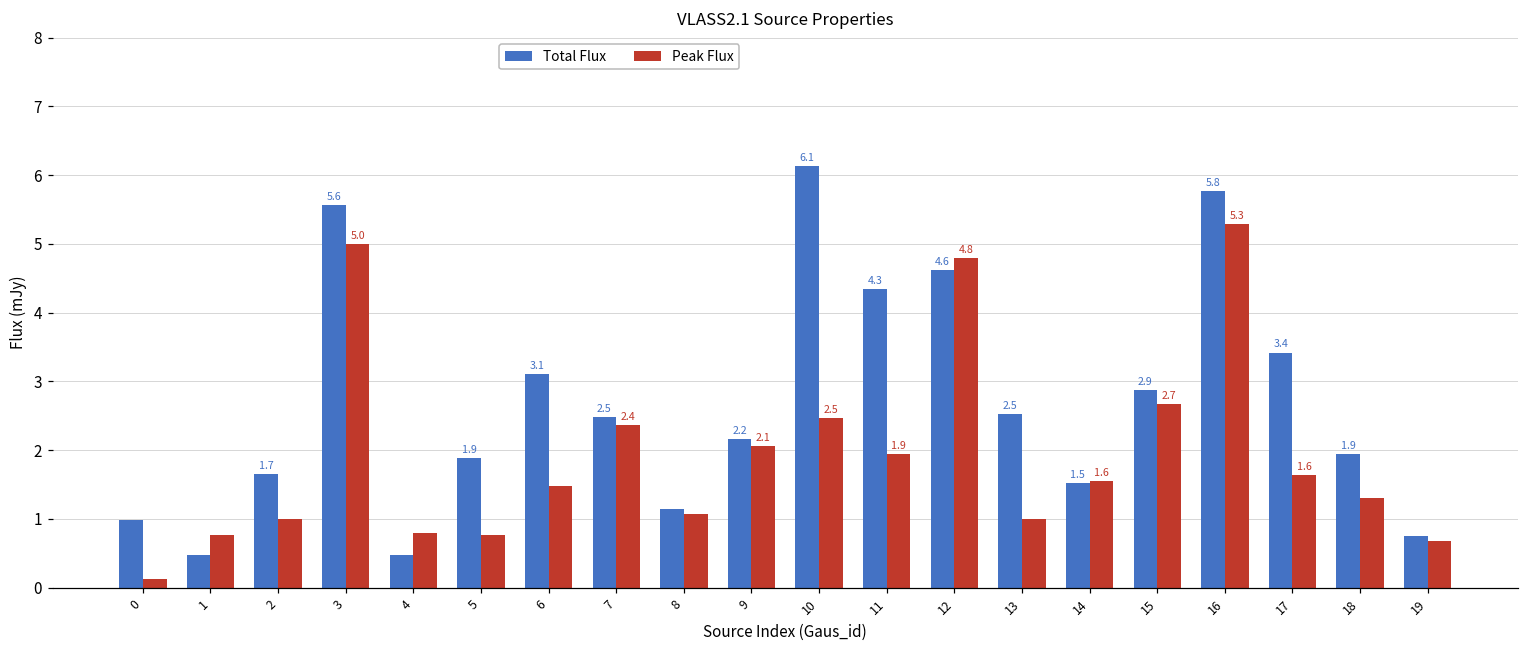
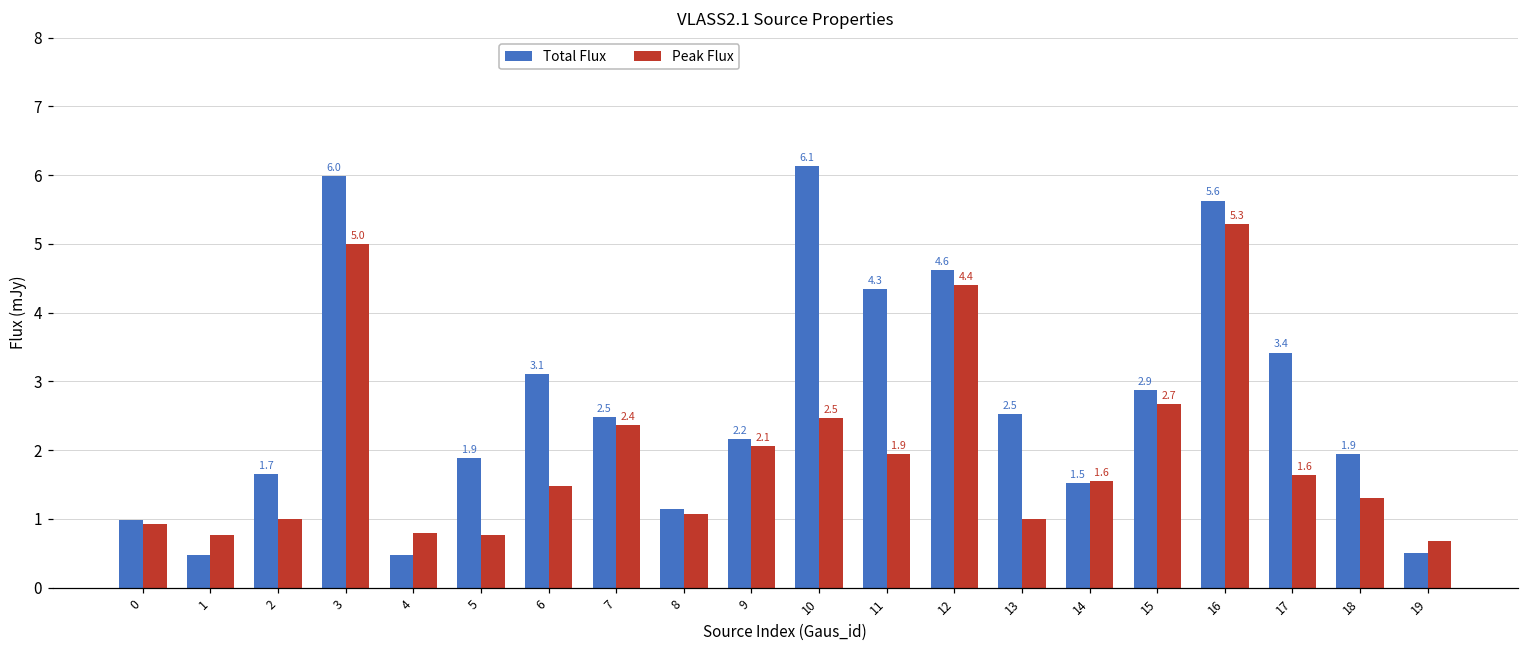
  {
    "Total Flux": {
      "2": 1.7,
-     "3": 5.6,
+     "3": 6.0,
      "5": 1.9,
      "6": 3.1,
      "7": 2.5,
      "9": 2.2,
      "10": 6.1,
      "11": 4.3,
      "12": 4.6,
      "13": 2.5,
      "14": 1.5,
      "15": 2.9,
-     "16": 5.8,
+     "16": 5.6,
      "17": 3.4,
      "18": 1.9,
-     "19": 0.8
+     "19": 0.5
    },
    "Peak Flux": {
-     "0": 0.1,
+     "0": 0.9,
      "3": 5.0,
      "7": 2.4,
      "9": 2.1,
      "10": 2.5,
      "11": 1.9,
-     "12": 4.8,
+     "12": 4.4,
      "14": 1.6,
      "15": 2.7,
      "16": 5.3,
      "17": 1.6
    }
  }
